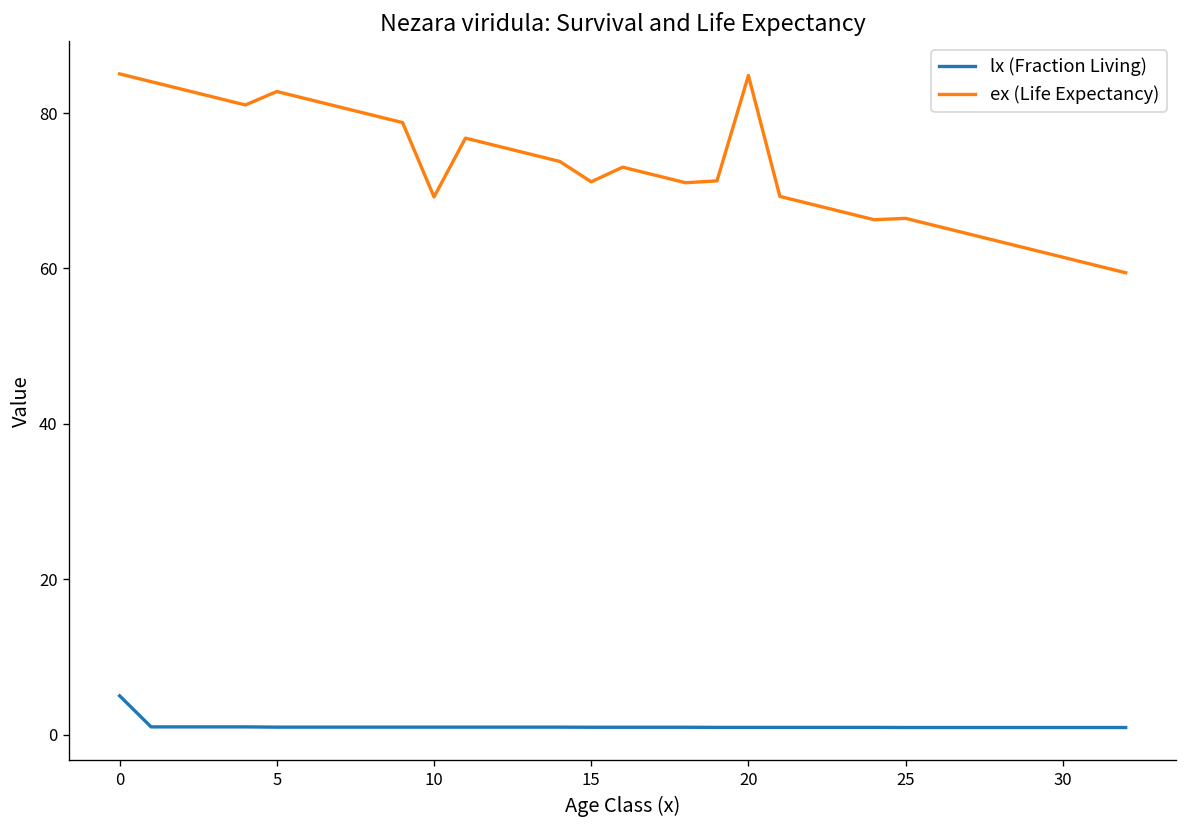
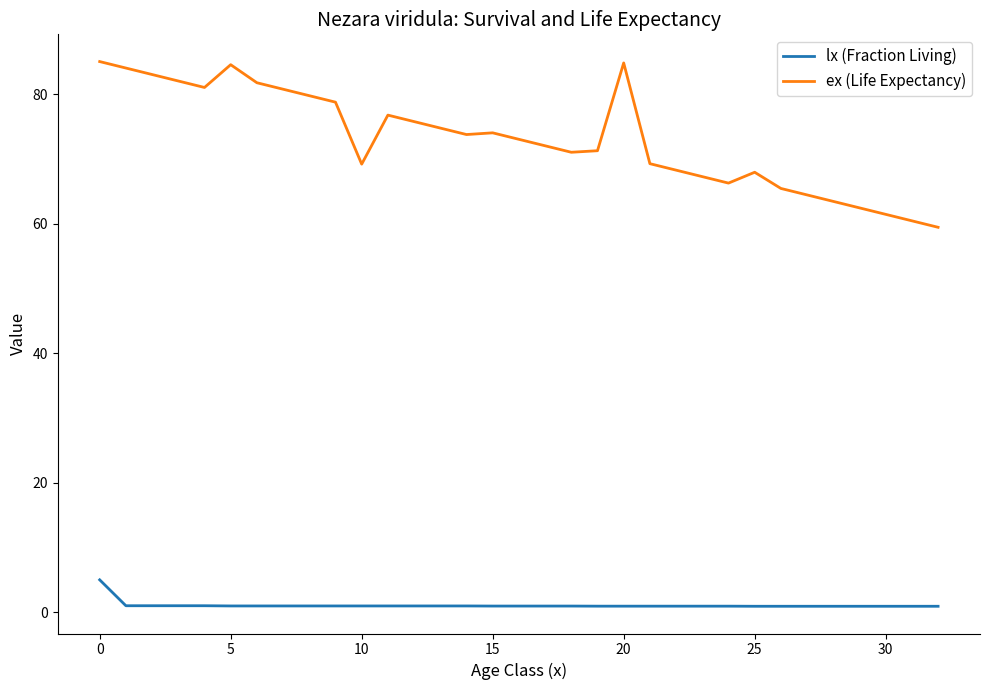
  {
    "lx (Fraction Living)": {
      "0": 5,
      "5": 1,
      "10": 1,
      "15": 1,
      "20": 1,
      "25": 1,
      "30": 1
    },
    "ex (Life Expectancy)": {
      "0": 85,
-     "5": 83,
+     "5": 85,
      "10": 69,
-     "15": 71,
+     "15": 74,
      "20": 85,
-     "25": 66,
+     "25": 68,
      "30": 61
    }
  }
